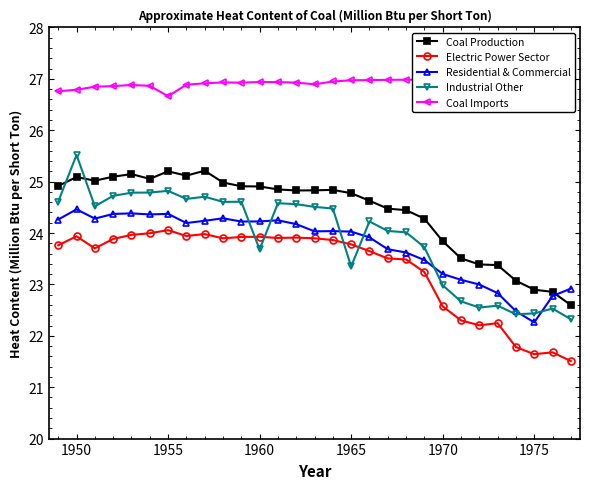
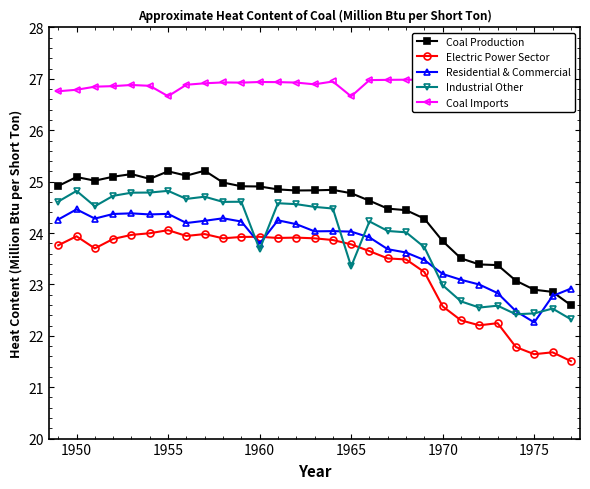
  {
    "Coal Production": {
      "1950": 25.1,
      "1955": 25.2,
      "1960": 24.9,
      "1965": 24.8,
      "1970": 23.8,
      "1975": 22.9
    },
    "Electric Power Sector": {
      "1950": 23.9,
      "1955": 24.1,
      "1960": 23.9,
      "1965": 23.8,
      "1970": 22.6,
      "1975": 21.6
    },
    "Residential & Commercial": {
      "1950": 24.5,
      "1955": 24.4,
-     "1960": 24.2,
+     "1960": 23.8,
      "1965": 24.0,
      "1970": 23.2,
      "1975": 22.3
    },
    "Industrial Other": {
-     "1950": 25.5,
+     "1950": 24.8,
      "1955": 24.8,
      "1960": 23.7,
      "1965": 23.3,
      "1970": 23.0,
      "1975": 22.4
    },
    "Coal Imports": {
      "1950": 26.8,
      "1955": 26.7,
      "1960": 26.9,
-     "1965": 27.0
+     "1965": 26.7
    }
  }
